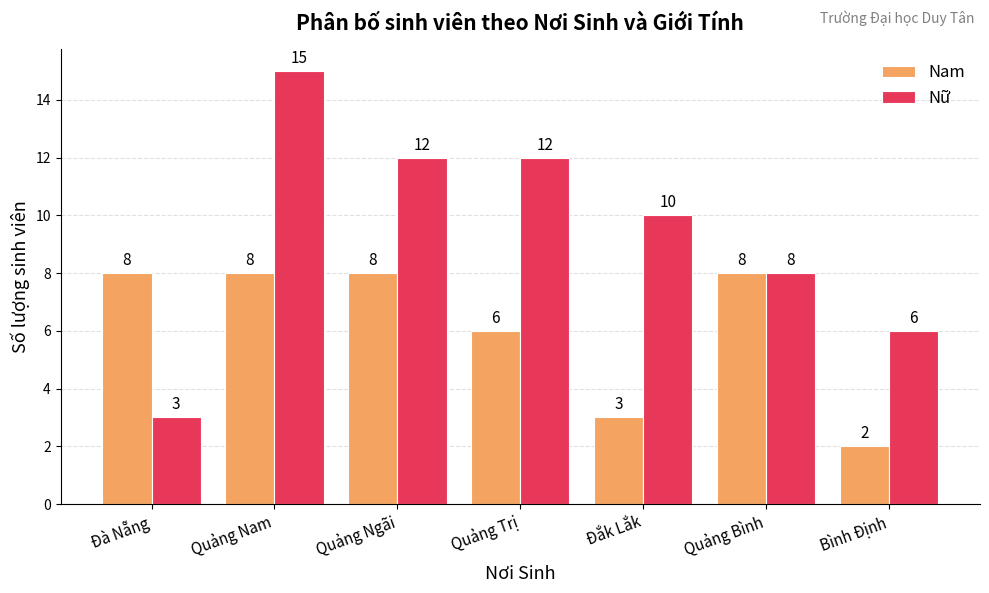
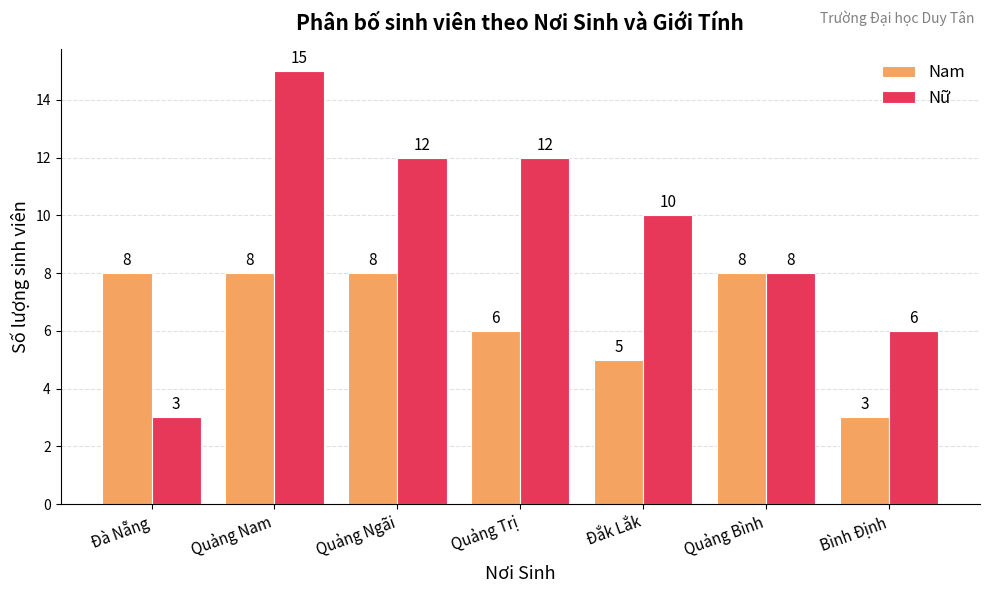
  {
    "Nam": {
      "Đà Nẵng": 8,
      "Quảng Nam": 8,
      "Quảng Ngãi": 8,
      "Quảng Trị": 6,
-     "Đắk Lắk": 3,
+     "Đắk Lắk": 5,
      "Quảng Bình": 8,
-     "Bình Định": 2
+     "Bình Định": 3
    },
    "Nữ": {
      "Đà Nẵng": 3,
      "Quảng Nam": 15,
      "Quảng Ngãi": 12,
      "Quảng Trị": 12,
      "Đắk Lắk": 10,
      "Quảng Bình": 8,
      "Bình Định": 6
    }
  }
